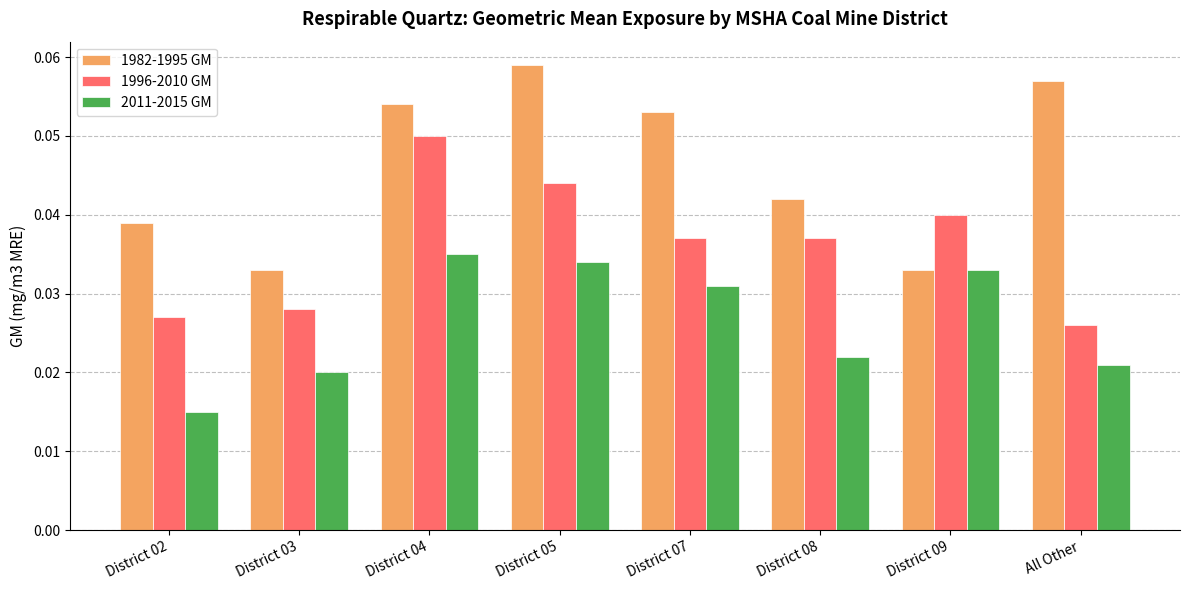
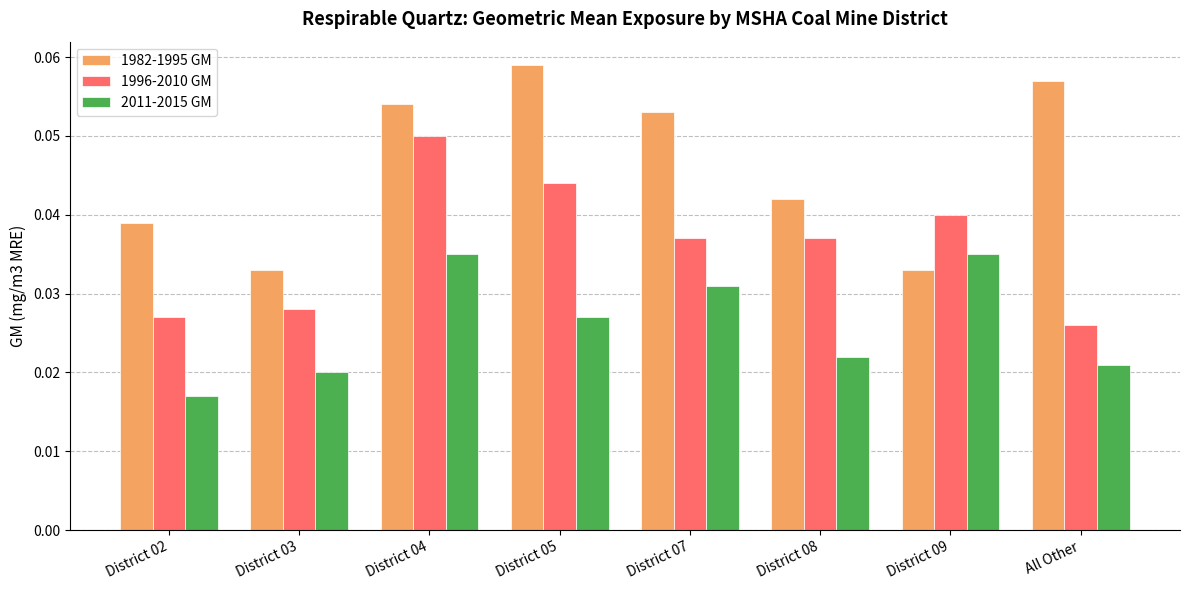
  {
    "2011-2015 GM": {
-     "District 02": 0.015,
+     "District 02": 0.017,
      "District 03": 0.020,
      "District 04": 0.035,
-     "District 05": 0.034,
+     "District 05": 0.027,
      "District 07": 0.031,
      "District 08": 0.022,
-     "District 09": 0.033,
+     "District 09": 0.035,
      "All Other": 0.021
    }
  }
